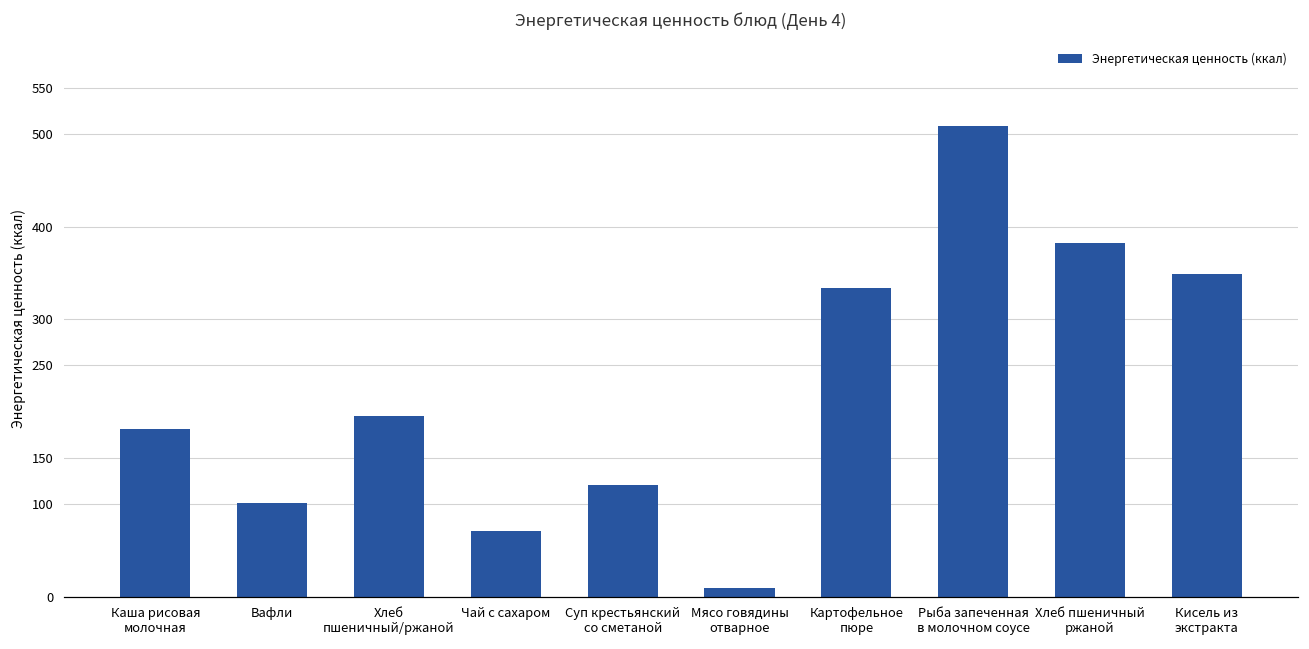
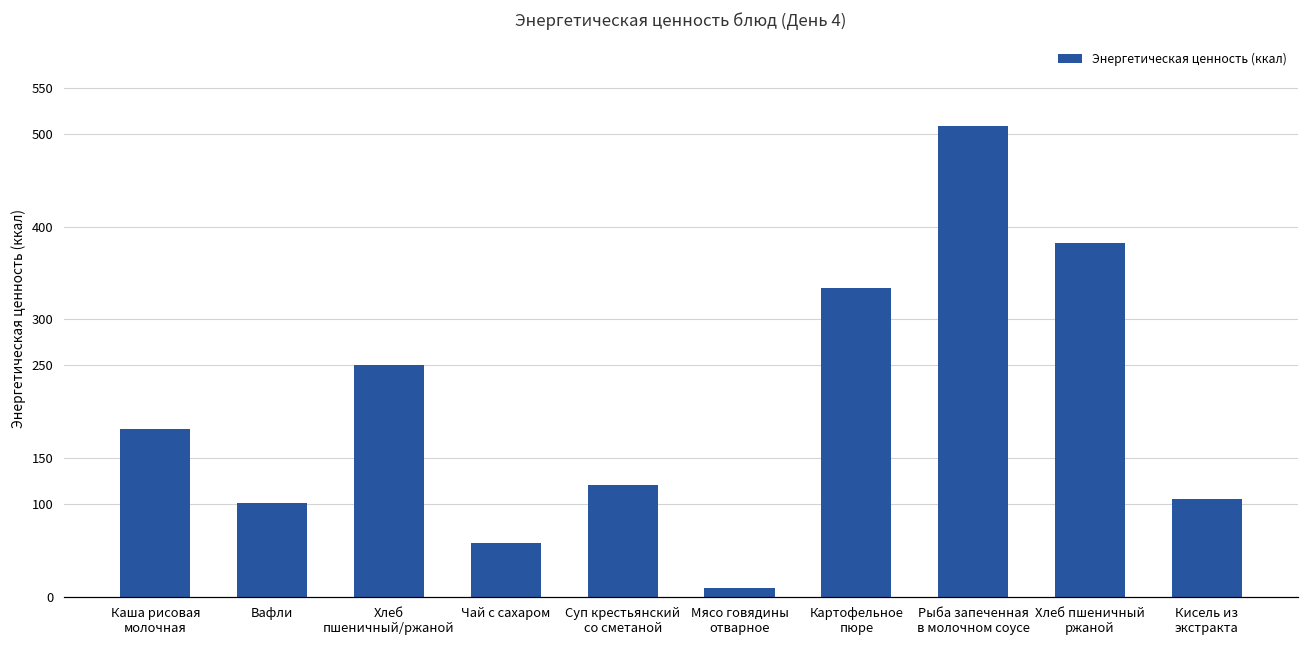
  {
    "Каша рисовая молочная": 180,
    "Вафли": 100,
-   "Хлеб пшеничный/ржаной": 200,
-   "Чай с сахаром": 70,
+   "Хлеб пшеничный/ржаной": 250,
+   "Чай с сахаром": 60,
    "Суп крестьянский со сметаной": 120,
    "Мясо говядины отварное": 10,
    "Картофельное пюре": 330,
    "Рыба запеченная в молочном соусе": 510,
    "Хлеб пшеничный ржаной": 380,
-   "Кисель из экстракта": 350
+   "Кисель из экстракта": 110
  }
